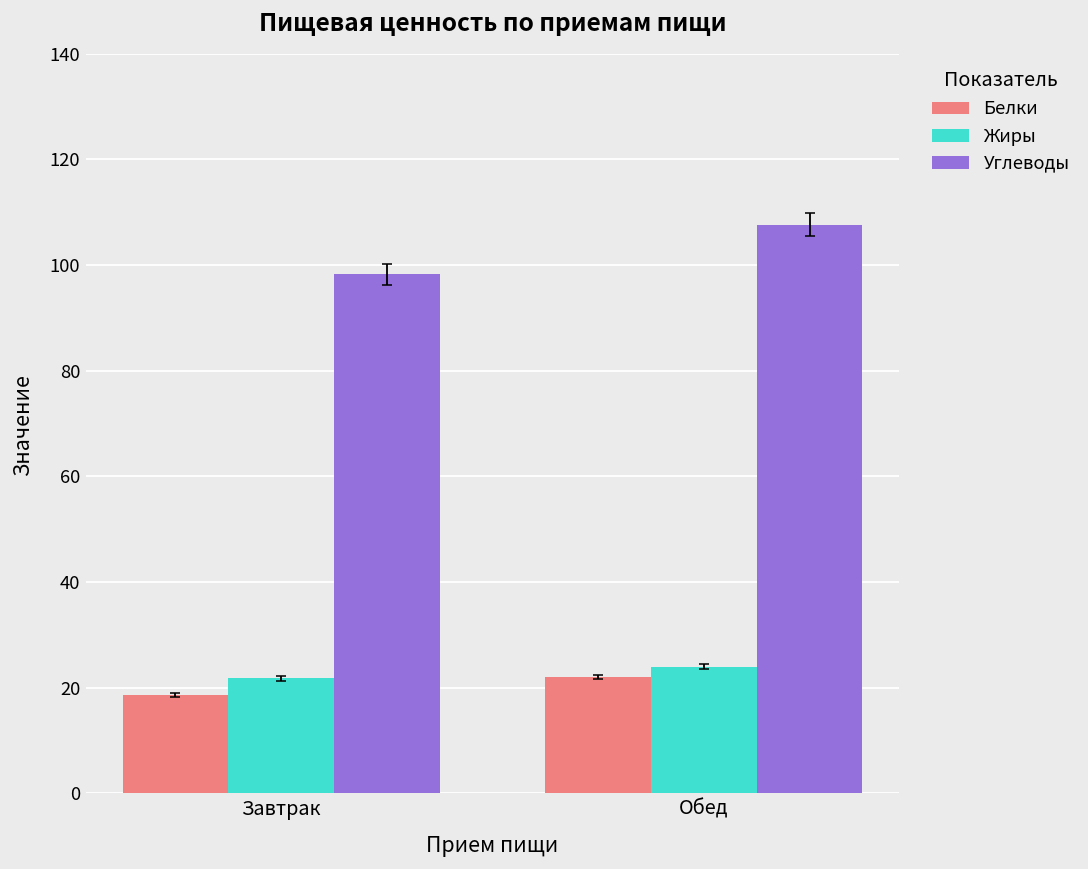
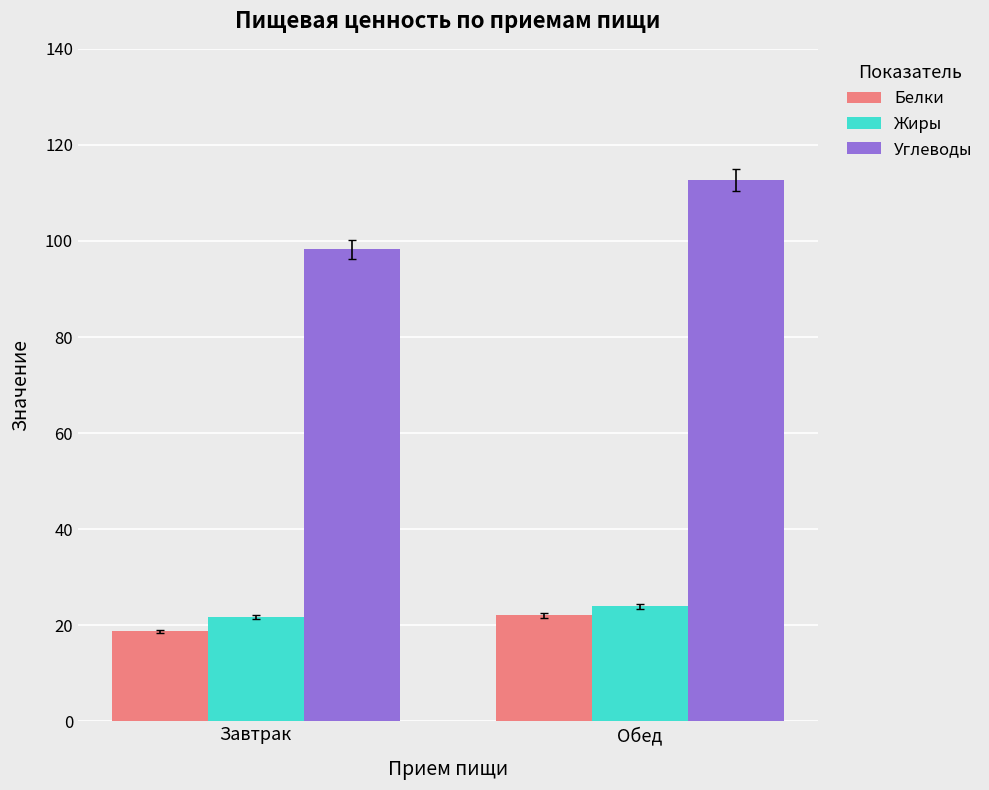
  {
    "Белки": {
      "Завтрак": 19,
      "Обед": 22
    },
    "Жиры": {
      "Завтрак": 22,
      "Обед": 24
    },
    "Углеводы": {
      "Завтрак": 98,
-     "Обед": 108
+     "Обед": 113
    }
  }
